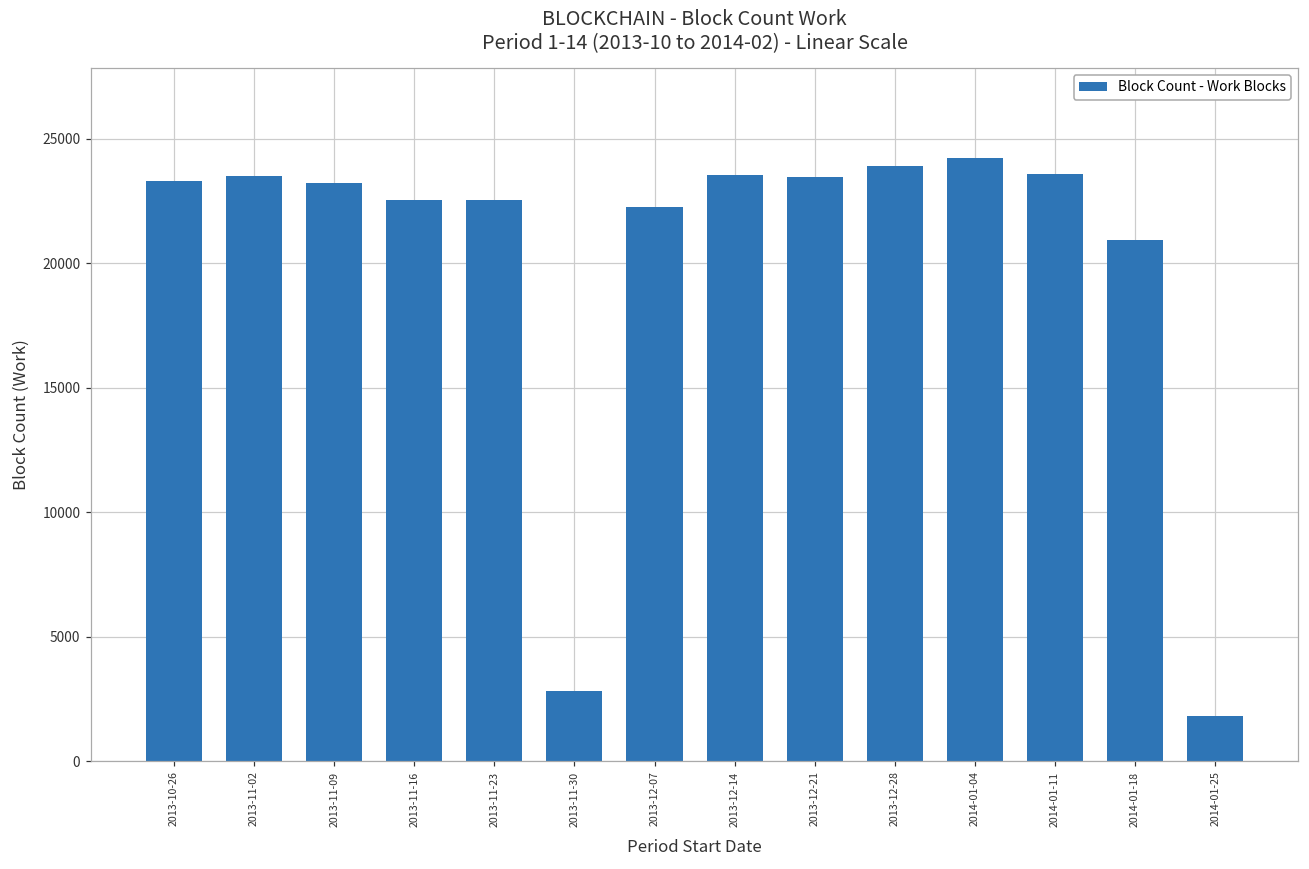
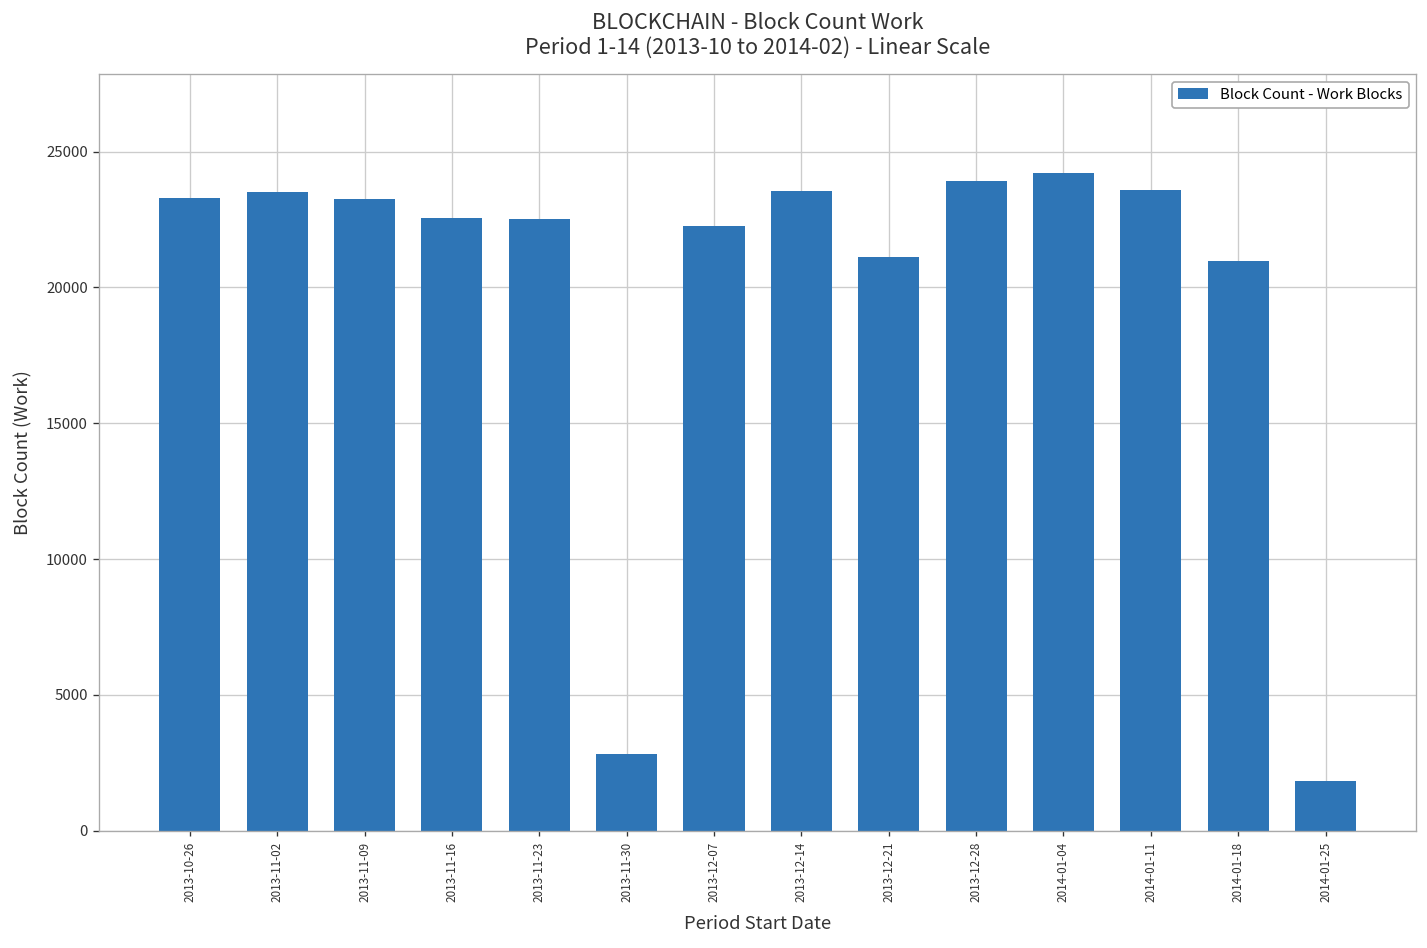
  {
    "2013-10-26": 23300,
    "2013-11-02": 23500,
    "2013-11-09": 23300,
    "2013-11-16": 22500,
    "2013-11-23": 22500,
    "2013-11-30": 2800,
    "2013-12-07": 22300,
    "2013-12-14": 23600,
-   "2013-12-21": 23500,
+   "2013-12-21": 21100,
    "2013-12-28": 23900,
    "2014-01-04": 24200,
    "2014-01-11": 23600,
    "2014-01-18": 21000,
    "2014-01-25": 1800
  }
